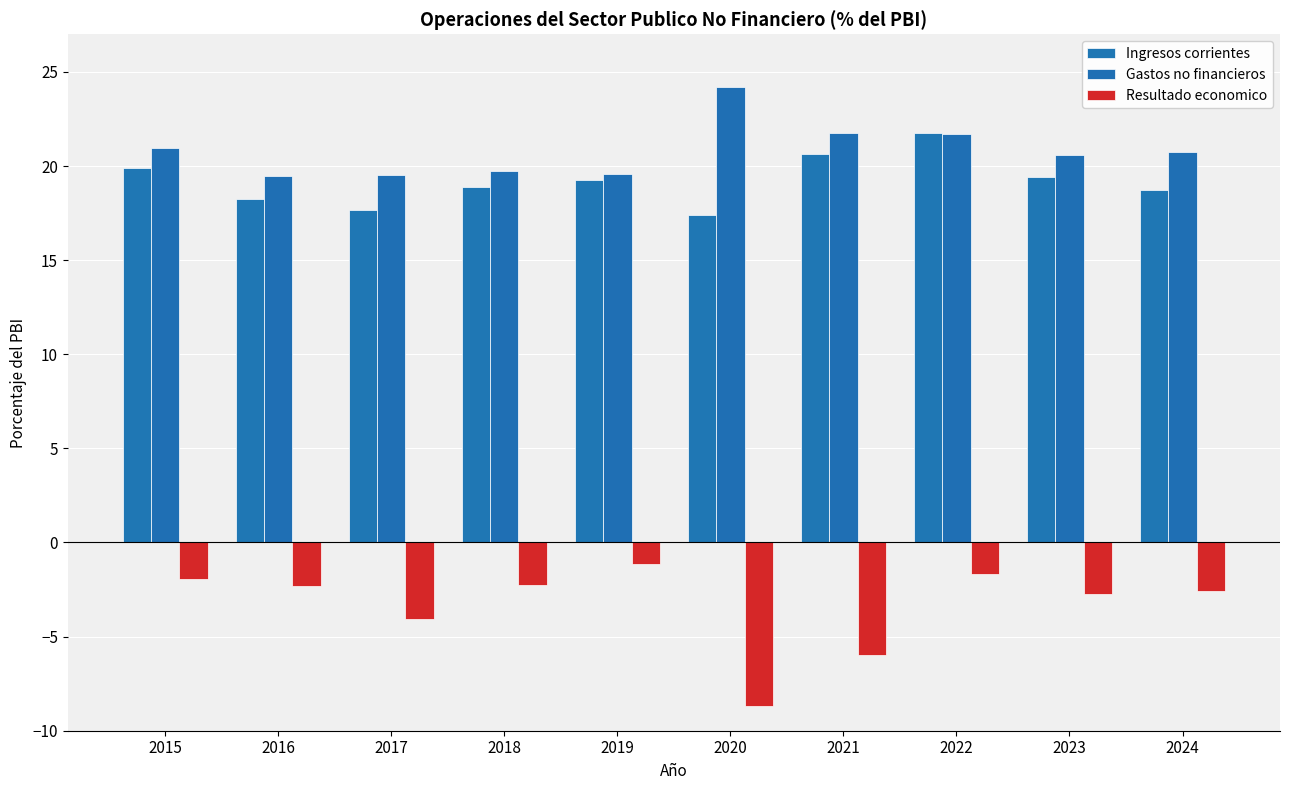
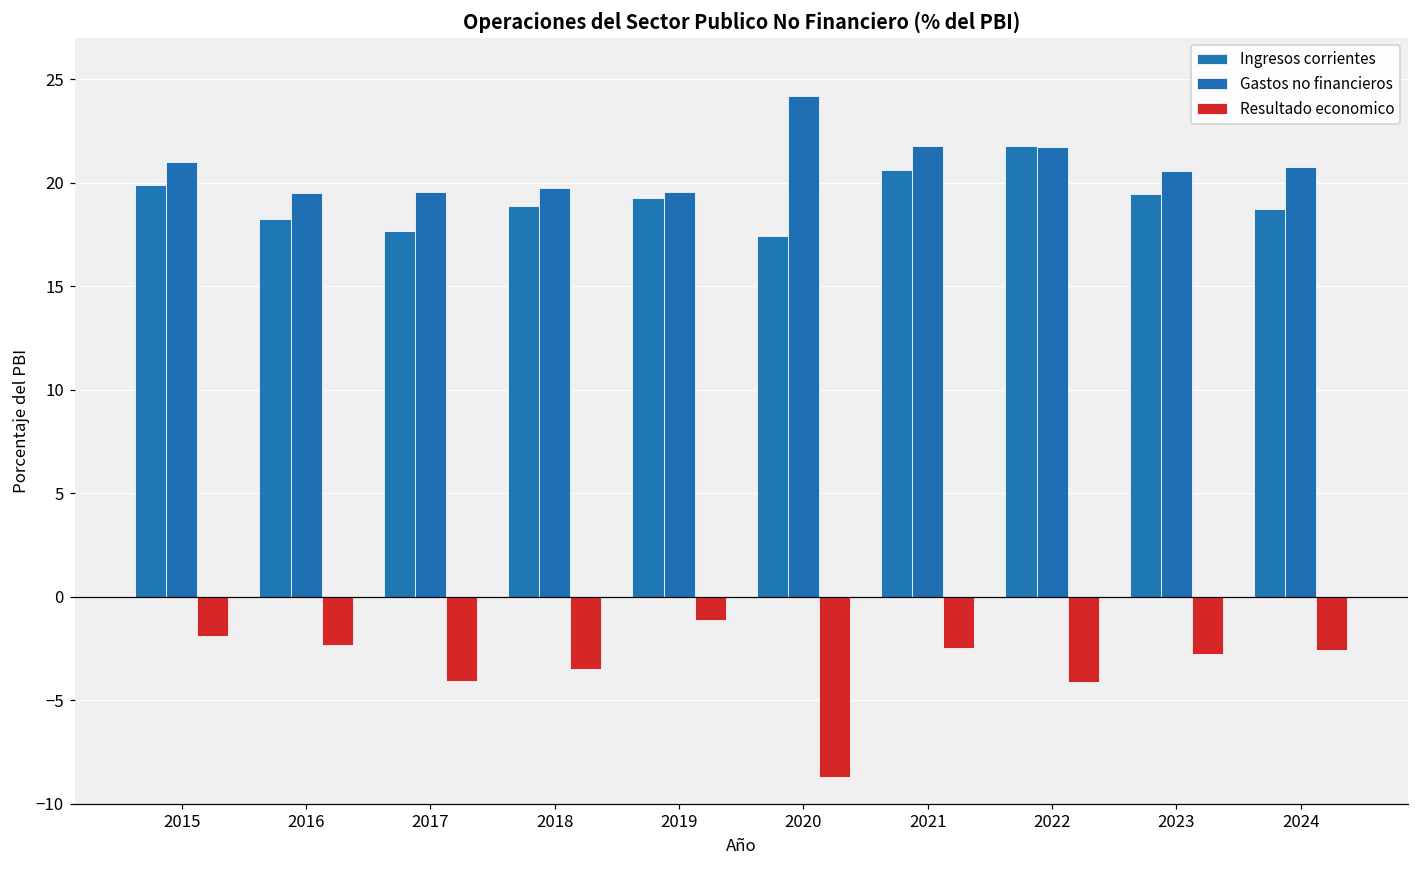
  {
    "Resultado economico": {
      "2015": -1.9,
      "2016": -2.3,
      "2017": -4.1,
-     "2018": -2.3,
+     "2018": -3.5,
      "2019": -1.1,
      "2020": -8.7,
-     "2021": -6.0,
-     "2022": -1.7,
+     "2021": -2.5,
+     "2022": -4.1,
      "2023": -2.7,
      "2024": -2.6
    }
  }
